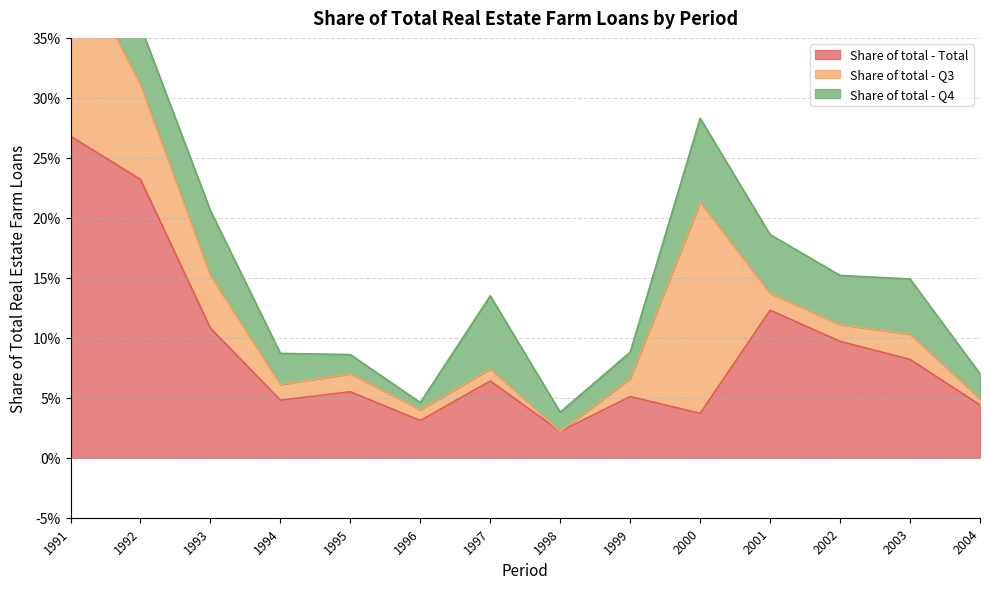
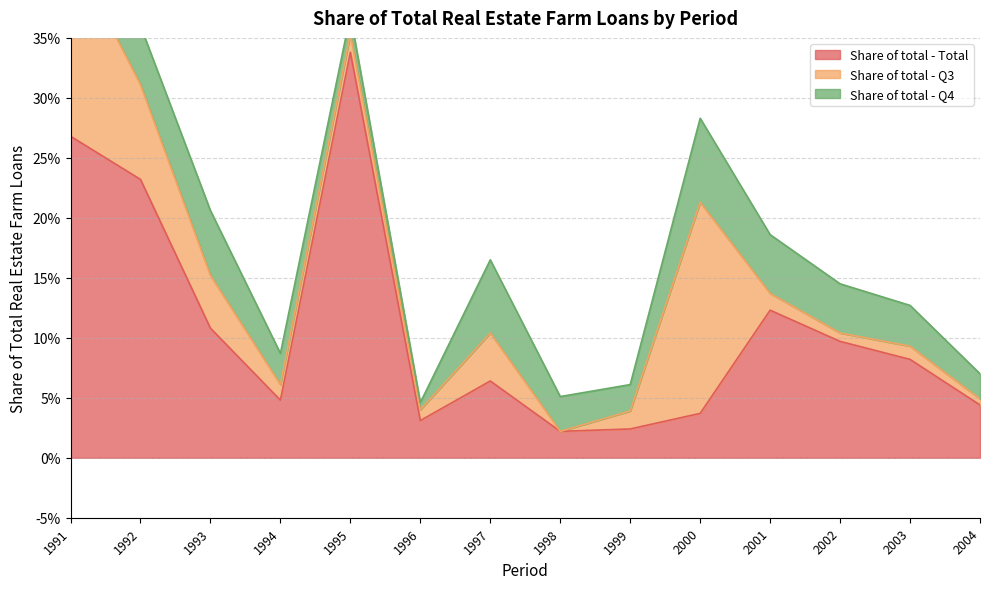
  {
    "Share of total - Total": {
      "1991": "26.8%",
      "1992": "23.2%",
      "1993": "10.8%",
      "1994": "4.8%",
-     "1995": "5.5%",
+     "1995": "33.8%",
      "1996": "3.1%",
      "1997": "6.4%",
-     "1999": "5.1%",
+     "1999": "2.4%",
      "2000": "3.7%",
      "2001": "12.3%",
      "2002": "9.7%",
      "2003": "8.2%",
      "2004": "4.4%"
    },
    "Share of total - Q3": {
      "1992": "7.9%",
      "1993": "4.4%",
      "1994": "1.3%",
      "1996": "0.9%",
-     "1997": "1.0%",
+     "1997": "4.0%",
      "1999": "1.5%",
      "2000": "17.6%",
      "2001": "1.4%",
-     "2002": "1.4%",
-     "2003": "2.1%",
+     "2002": "0.7%",
+     "2003": "1.1%",
      "2004": "0.5%"
    },
    "Share of total - Q4": {
      "1993": "5.4%",
      "1994": "2.6%",
      "1996": "0.6%",
      "1997": "6.1%",
-     "1998": "1.6%",
+     "1998": "2.9%",
      "1999": "2.2%",
      "2000": "7.0%",
      "2001": "4.9%",
      "2002": "4.1%",
-     "2003": "4.6%",
+     "2003": "3.4%",
      "2004": "2.1%"
    }
  }
